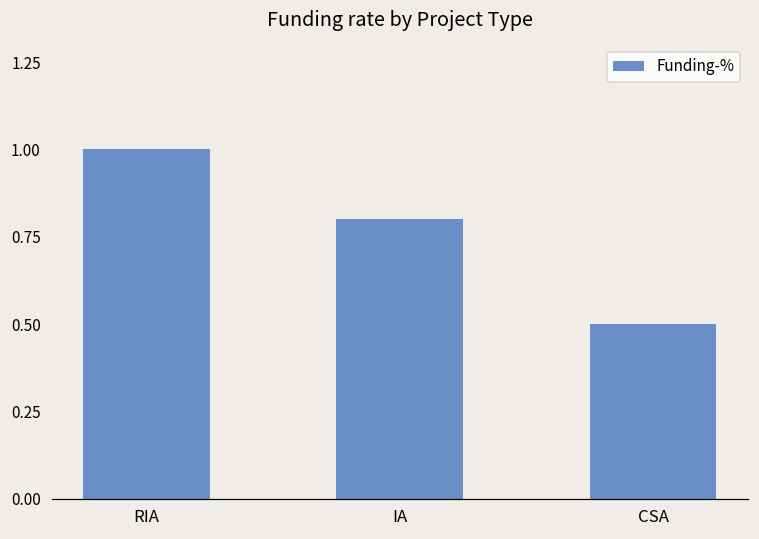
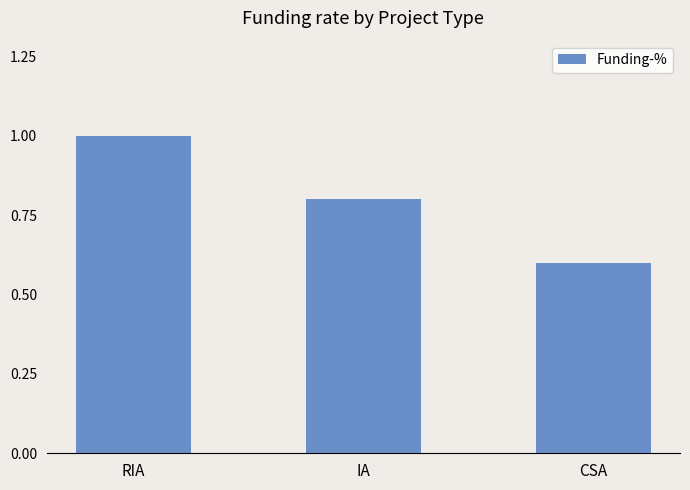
  {
    "RIA": 1.0,
    "IA": 0.8,
-   "CSA": 0.5
+   "CSA": 0.6
  }
